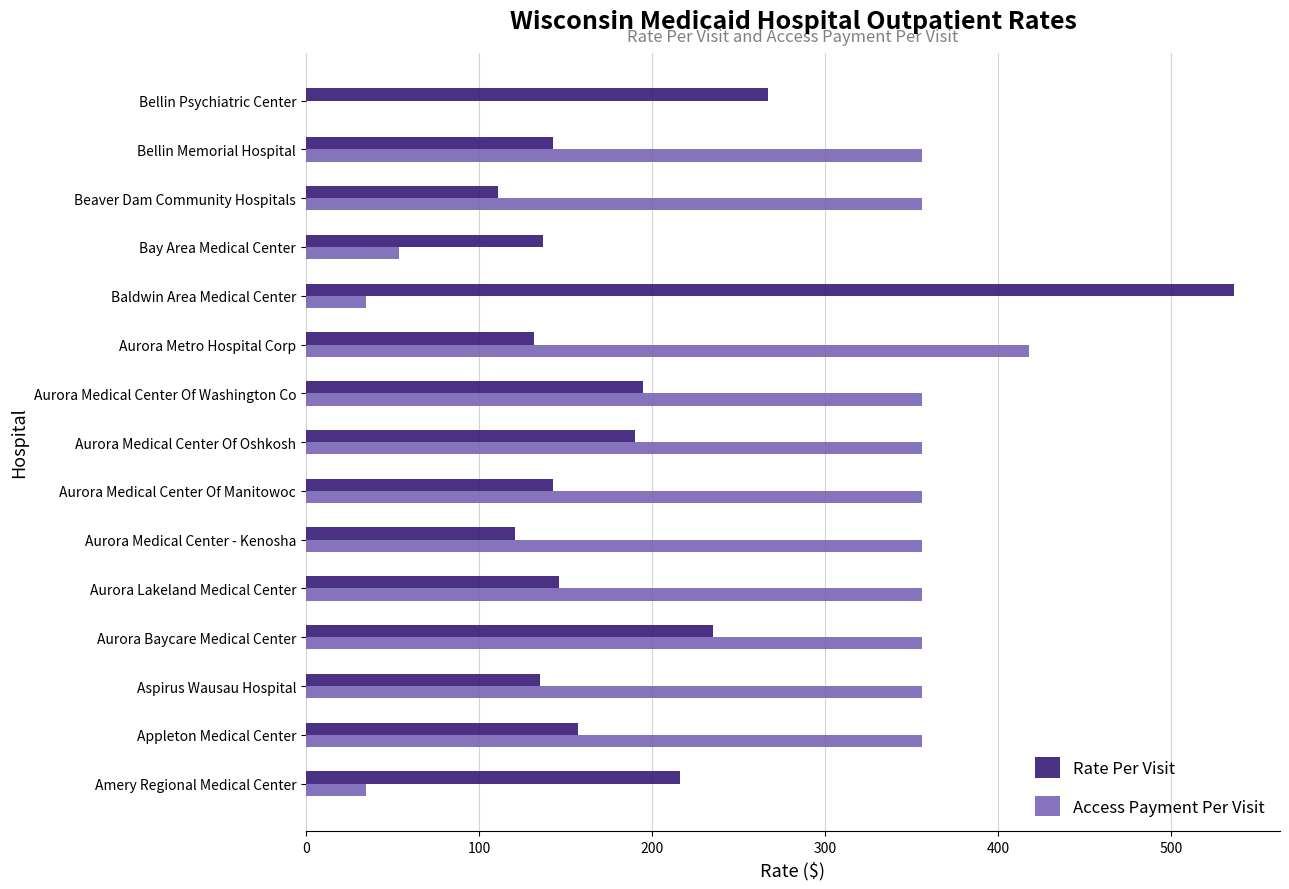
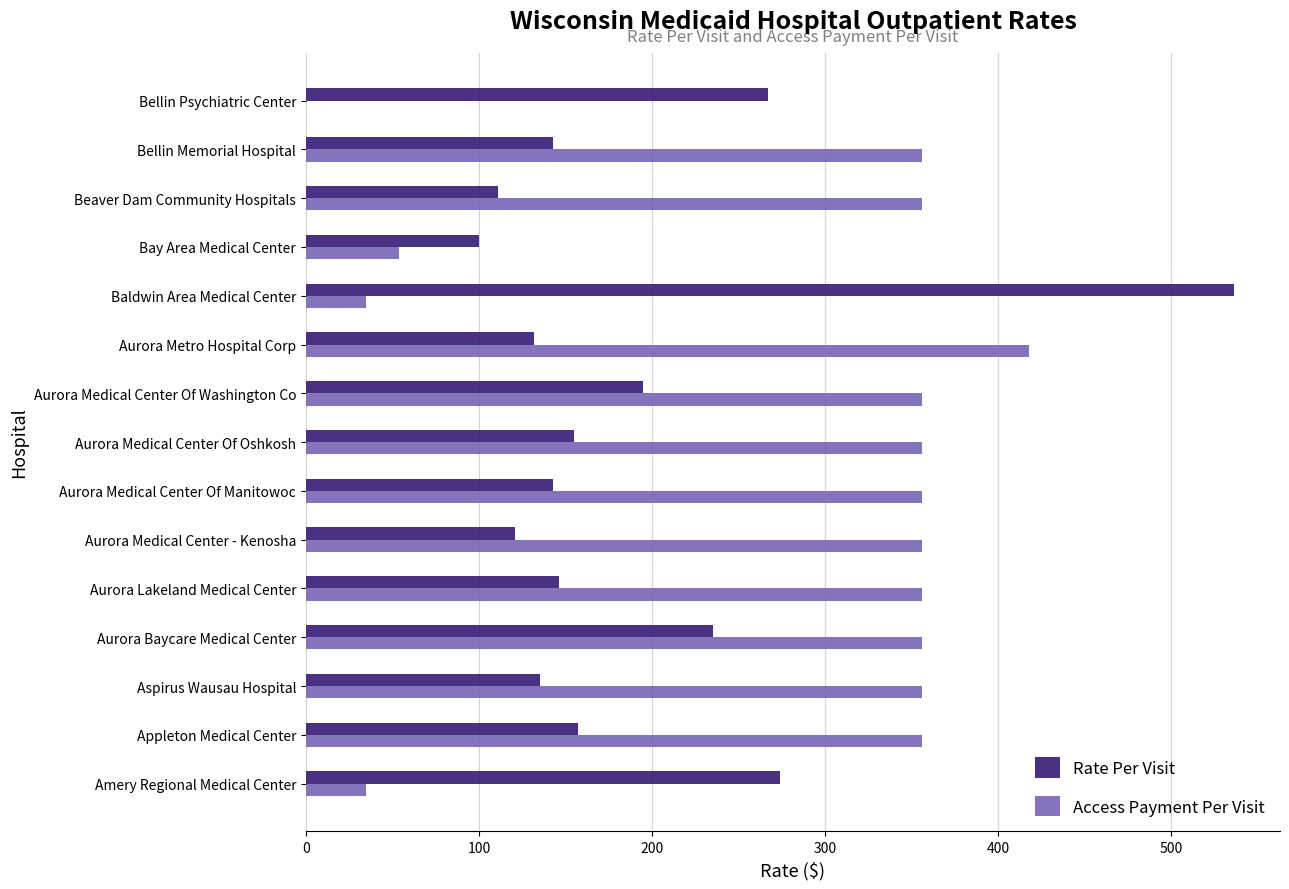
  {
    "Rate Per Visit": {
      "Bellin Psychiatric Center": 267,
      "Bellin Memorial Hospital": 143,
      "Beaver Dam Community Hospitals": 111,
-     "Bay Area Medical Center": 137,
+     "Bay Area Medical Center": 100,
      "Baldwin Area Medical Center": 536,
      "Aurora Metro Hospital Corp": 132,
      "Aurora Medical Center Of Washington Co": 195,
-     "Aurora Medical Center Of Oshkosh": 190,
+     "Aurora Medical Center Of Oshkosh": 155,
      "Aurora Medical Center Of Manitowoc": 143,
      "Aurora Medical Center - Kenosha": 121,
      "Aurora Lakeland Medical Center": 146,
      "Aurora Baycare Medical Center": 235,
      "Aspirus Wausau Hospital": 135,
      "Appleton Medical Center": 157,
-     "Amery Regional Medical Center": 216
+     "Amery Regional Medical Center": 274
    },
    "Access Payment Per Visit": {
      "Bellin Psychiatric Center": 0,
      "Bellin Memorial Hospital": 356,
      "Beaver Dam Community Hospitals": 356,
      "Bay Area Medical Center": 54,
      "Baldwin Area Medical Center": 35,
      "Aurora Metro Hospital Corp": 418,
      "Aurora Medical Center Of Washington Co": 356,
      "Aurora Medical Center Of Oshkosh": 356,
      "Aurora Medical Center Of Manitowoc": 356,
      "Aurora Medical Center - Kenosha": 356,
      "Aurora Lakeland Medical Center": 356,
      "Aurora Baycare Medical Center": 356,
      "Aspirus Wausau Hospital": 356,
      "Appleton Medical Center": 356,
      "Amery Regional Medical Center": 35
    }
  }
